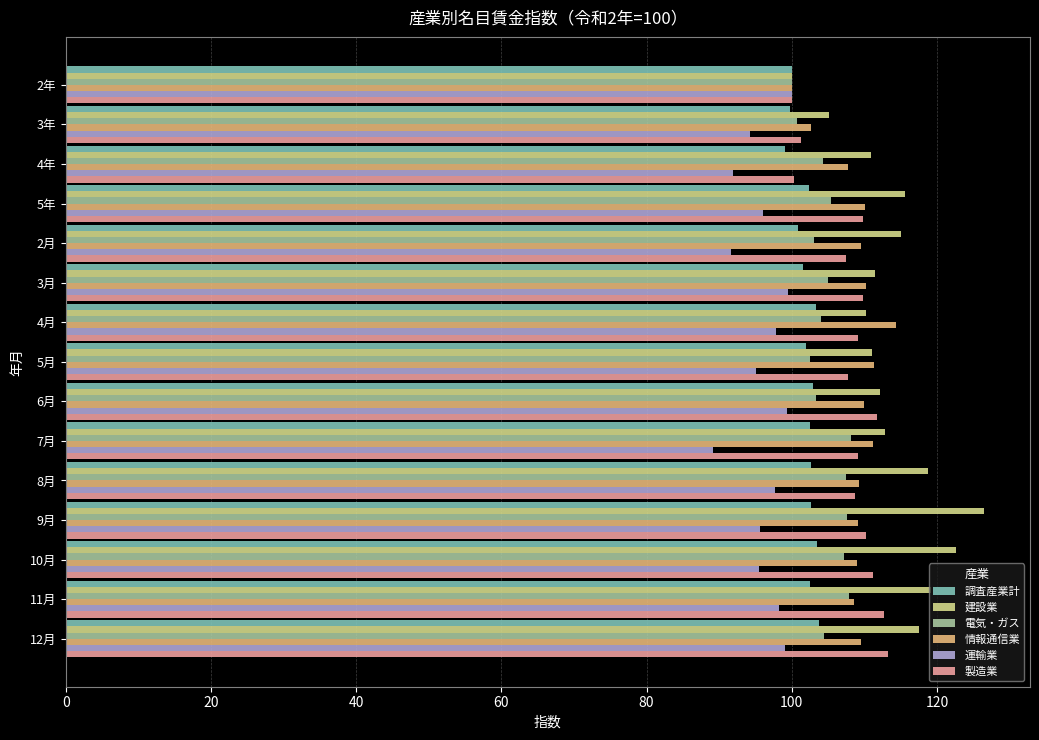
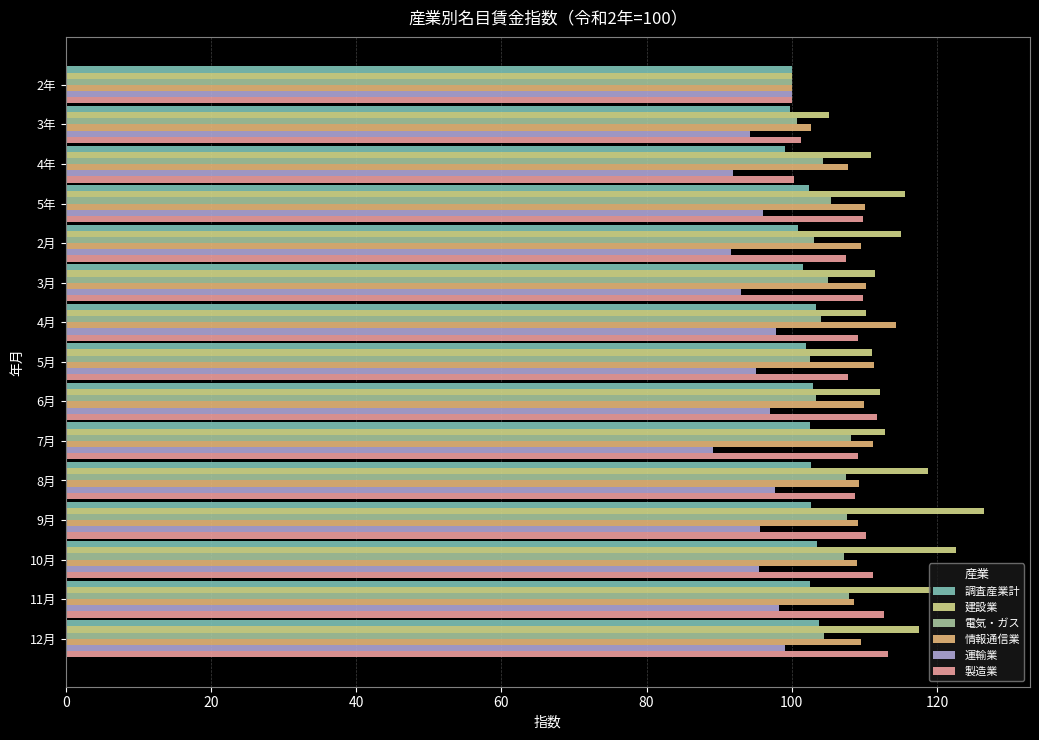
  {
    "運輸業": {
      "2年": 100,
      "3年": 94,
      "4年": 92,
      "5年": 96,
      "2月": 92,
-     "3月": 100,
+     "3月": 93,
      "4月": 98,
      "5月": 95,
-     "6月": 99,
+     "6月": 97,
      "7月": 89,
      "8月": 98,
      "9月": 96,
      "10月": 96,
      "11月": 98,
      "12月": 99
    }
  }
